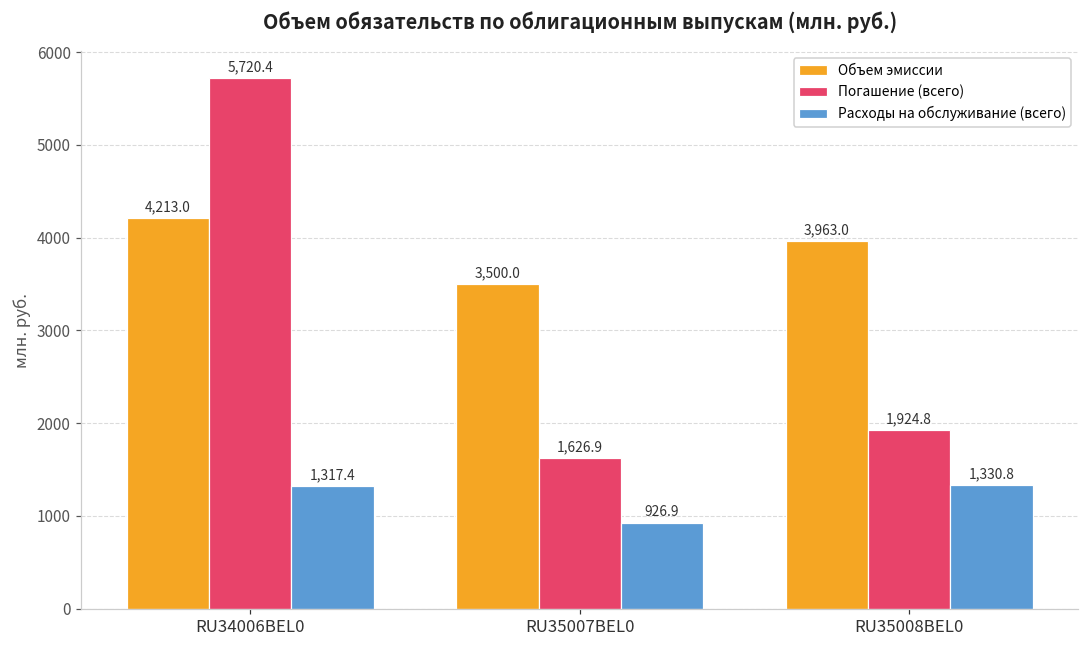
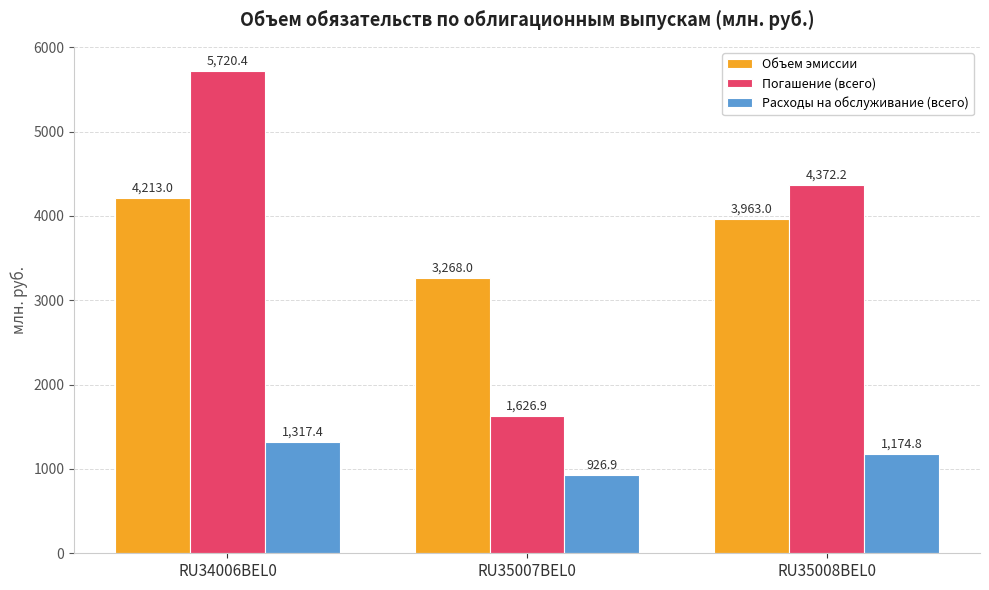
  {
    "Объем эмиссии": {
      "RU34006BEL0": "4,213.0",
-     "RU35007BEL0": "3,500.0",
+     "RU35007BEL0": "3,268.0",
      "RU35008BEL0": "3,963.0"
    },
    "Погашение (всего)": {
      "RU34006BEL0": "5,720.4",
      "RU35007BEL0": "1,626.9",
-     "RU35008BEL0": "1,924.8"
+     "RU35008BEL0": "4,372.2"
    },
    "Расходы на обслуживание (всего)": {
      "RU34006BEL0": "1,317.4",
      "RU35007BEL0": "926.9",
-     "RU35008BEL0": "1,330.8"
+     "RU35008BEL0": "1,174.8"
    }
  }
